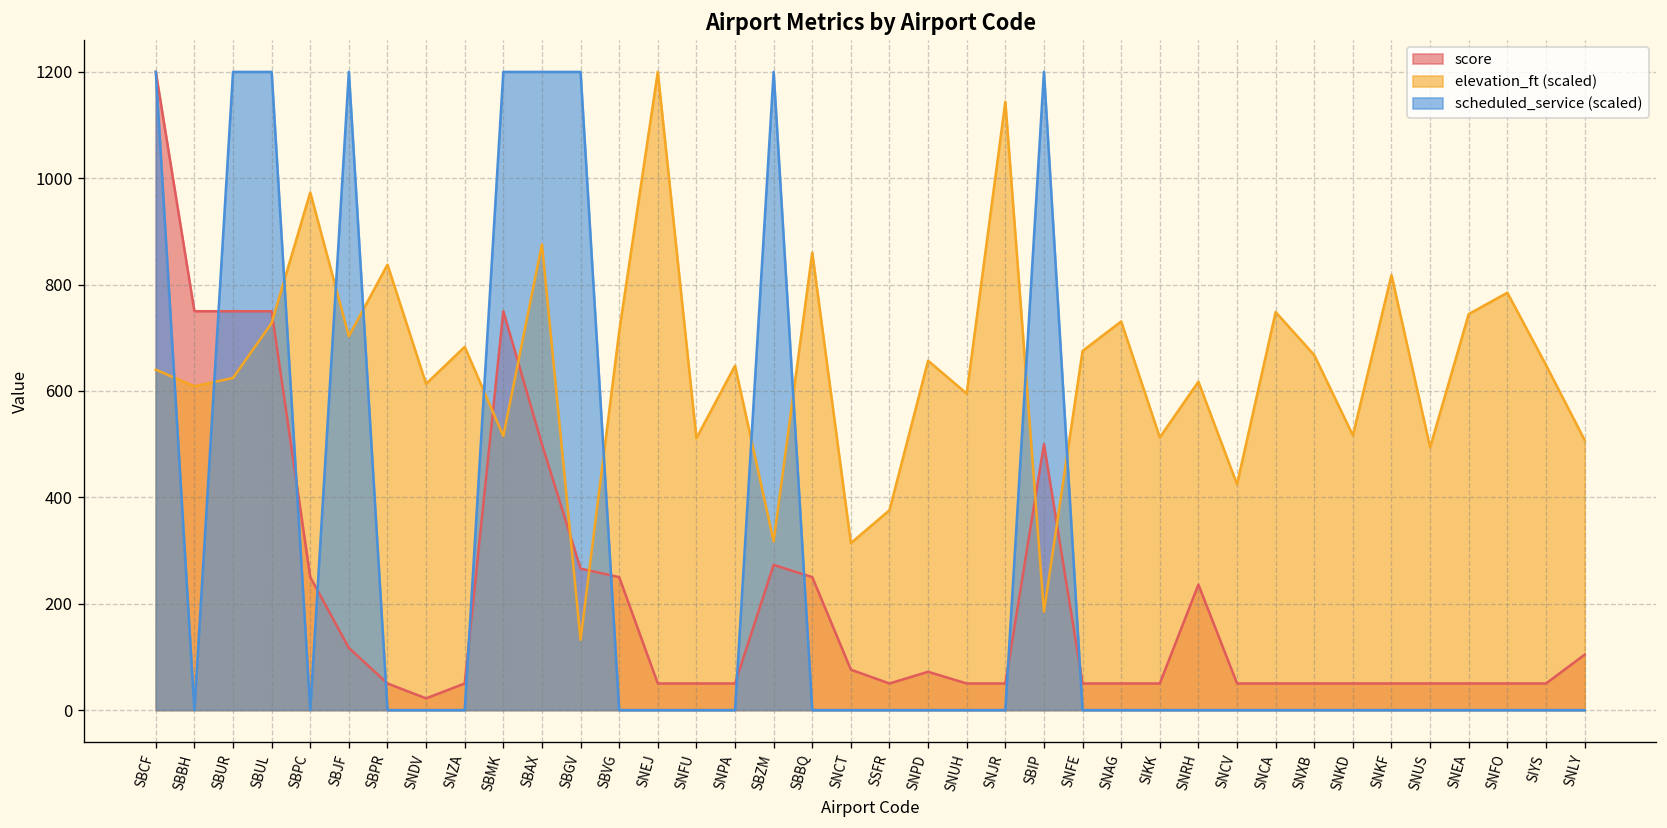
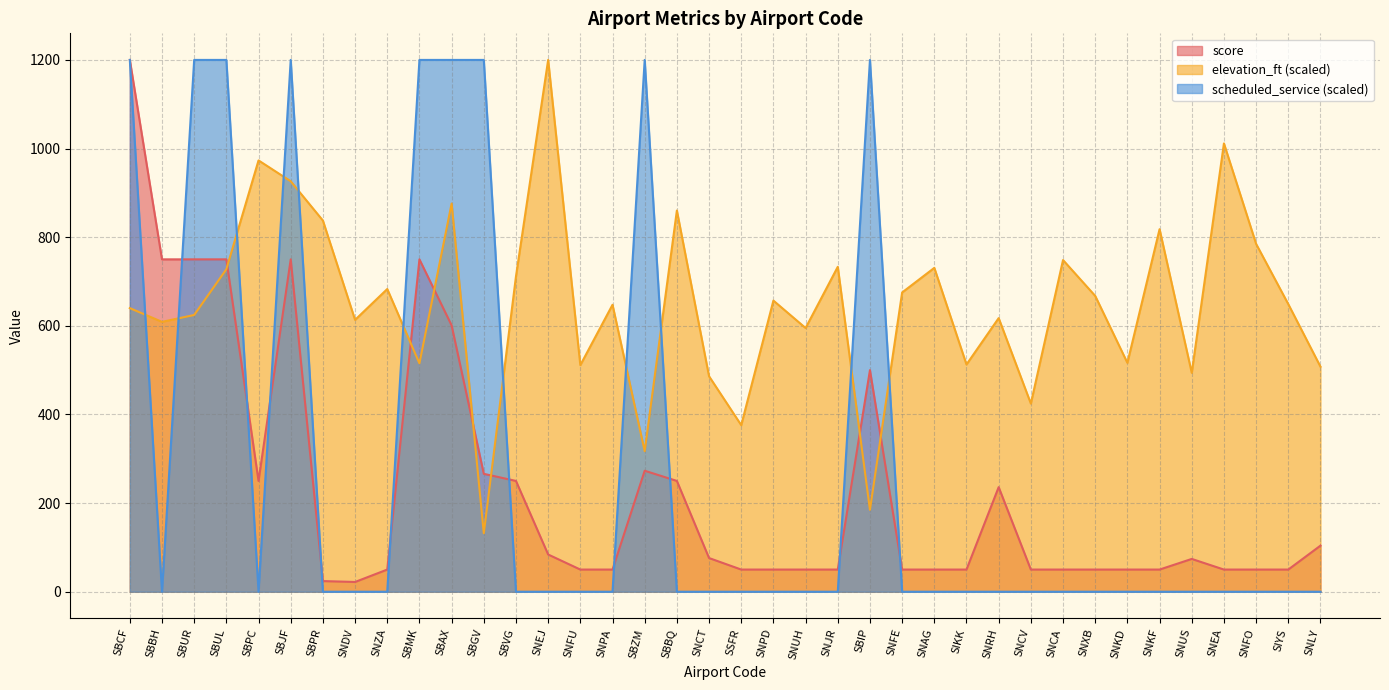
  {
    "score": {
      "SBBH": 750,
      "SBUR": 750,
      "SBUL": 750,
      "SBPC": 250,
-     "SBJF": 120,
-     "SBPR": 50,
+     "SBJF": 750,
+     "SBPR": 20,
      "SNDV": 20,
      "SNZA": 50,
      "SBMK": 750,
-     "SBAX": 500,
+     "SBAX": 600,
      "SBGV": 270,
      "SBVG": 250,
-     "SNEJ": 50,
+     "SNEJ": 80,
      "SNFU": 50,
      "SNPA": 50,
      "SBZM": 270,
      "SBBQ": 250,
      "SNCT": 80,
      "SSFR": 50,
-     "SNPD": 70,
+     "SNPD": 50,
      "SNUH": 50,
      "SNJR": 50,
      "SBIP": 500,
      "SNFE": 50,
      "SNAG": 50,
      "SIKK": 50,
      "SNRH": 240,
      "SNCV": 50,
      "SNCA": 50,
      "SNXB": 50,
      "SNKD": 50,
      "SNKF": 50,
-     "SNUS": 50,
+     "SNUS": 70,
      "SNEA": 50,
      "SNFO": 50,
      "SIYS": 50,
      "SNLY": 100
    },
    "elevation_ft (scaled)": {
      "SBCF": 640,
      "SBBH": 610,
      "SBUR": 620,
      "SBUL": 730,
      "SBPC": 970,
-     "SBJF": 700,
+     "SBJF": 930,
      "SBPR": 840,
      "SNDV": 610,
      "SNZA": 680,
      "SBMK": 520,
      "SBAX": 880,
      "SBGV": 130,
      "SBVG": 710,
      "SNEJ": 1200,
      "SNFU": 510,
      "SNPA": 650,
      "SBZM": 320,
      "SBBQ": 860,
-     "SNCT": 310,
+     "SNCT": 490,
      "SSFR": 380,
      "SNPD": 660,
      "SNUH": 600,
-     "SNJR": 1140,
+     "SNJR": 730,
      "SBIP": 180,
      "SNFE": 680,
      "SNAG": 730,
      "SIKK": 510,
      "SNRH": 620,
      "SNCV": 420,
      "SNCA": 750,
      "SNXB": 670,
      "SNKD": 520,
      "SNKF": 820,
      "SNUS": 490,
-     "SNEA": 740,
+     "SNEA": 1010,
      "SNFO": 780,
      "SIYS": 650,
      "SNLY": 510
    },
    "scheduled_service (scaled)": {
      "SBBH": 0,
      "SBUR": 1200,
      "SBUL": 1200,
      "SBPC": 0,
      "SBJF": 1200,
      "SBPR": 0,
      "SNDV": 0,
      "SNZA": 0,
      "SBMK": 1200,
      "SBAX": 1200,
      "SBGV": 1200,
      "SBVG": 0,
      "SNEJ": 0,
      "SNFU": 0,
      "SNPA": 0,
      "SBZM": 1200,
      "SBBQ": 0,
      "SNCT": 0,
      "SSFR": 0,
      "SNPD": 0,
      "SNUH": 0,
      "SNJR": 0,
      "SBIP": 1200,
      "SNFE": 0,
      "SNAG": 0,
      "SIKK": 0,
      "SNRH": 0,
      "SNCV": 0,
      "SNCA": 0,
      "SNXB": 0,
      "SNKD": 0,
      "SNKF": 0,
      "SNUS": 0,
      "SNEA": 0,
      "SNFO": 0,
      "SIYS": 0,
      "SNLY": 0
    }
  }
